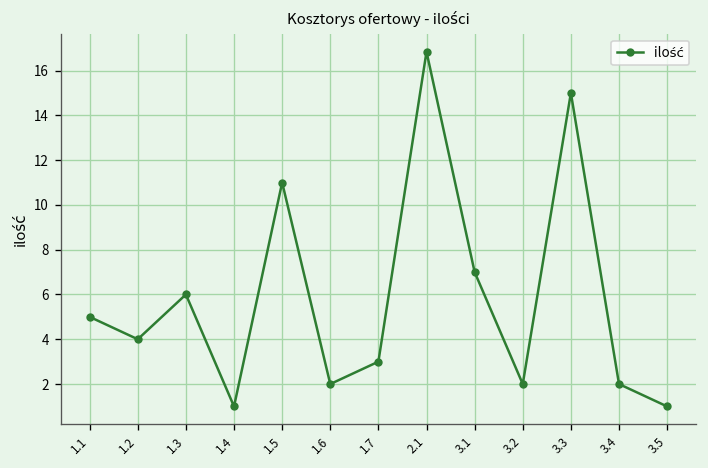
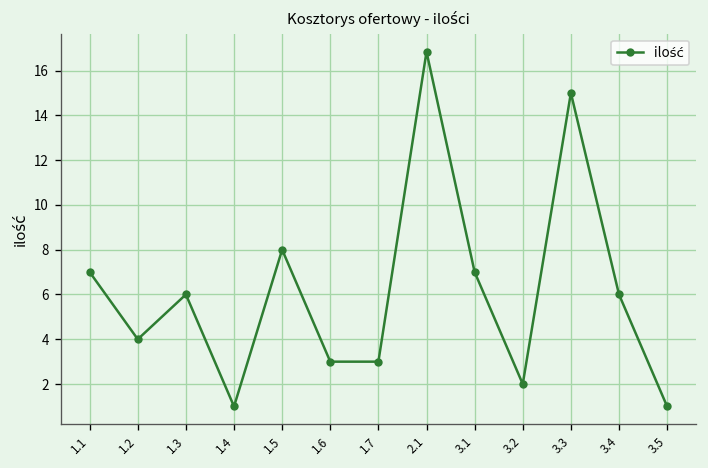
  {
-   "1.1": 5,
+   "1.1": 7,
    "1.2": 4,
    "1.3": 6,
    "1.4": 1,
-   "1.5": 11,
-   "1.6": 2,
+   "1.5": 8,
+   "1.6": 3,
    "1.7": 3,
    "2.1": 16.8,
    "3.1": 7,
    "3.2": 2,
    "3.3": 15,
-   "3.4": 2,
+   "3.4": 6,
    "3.5": 1
  }
